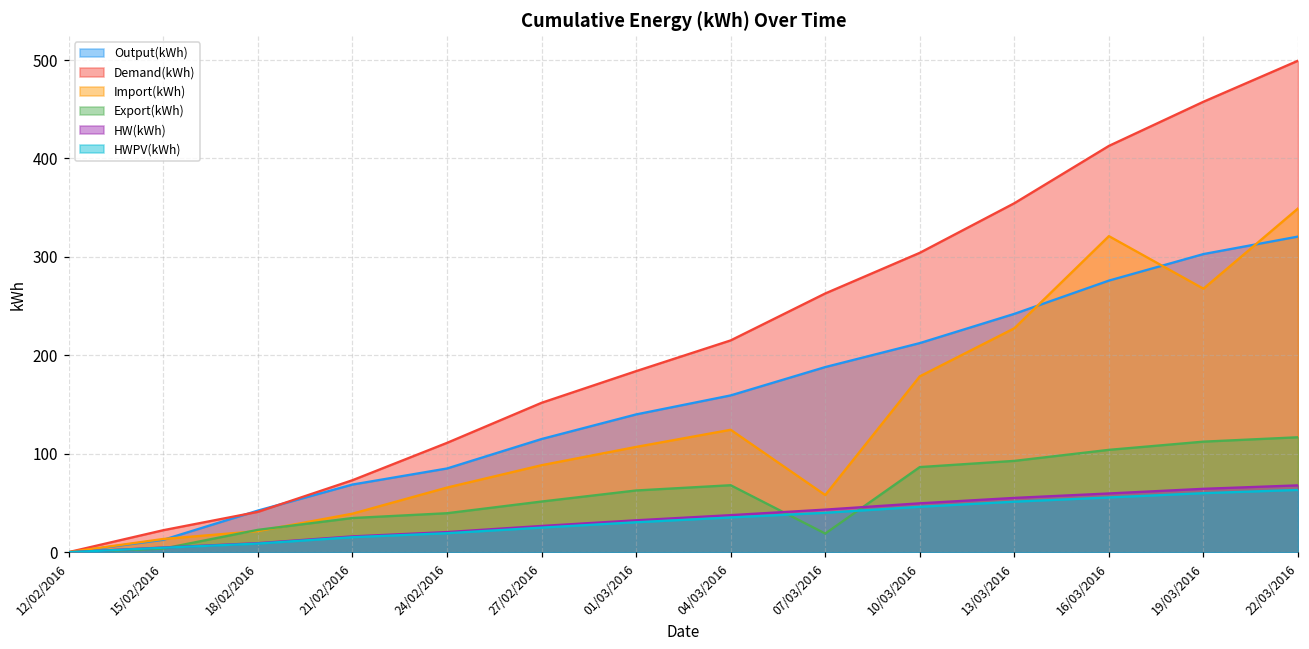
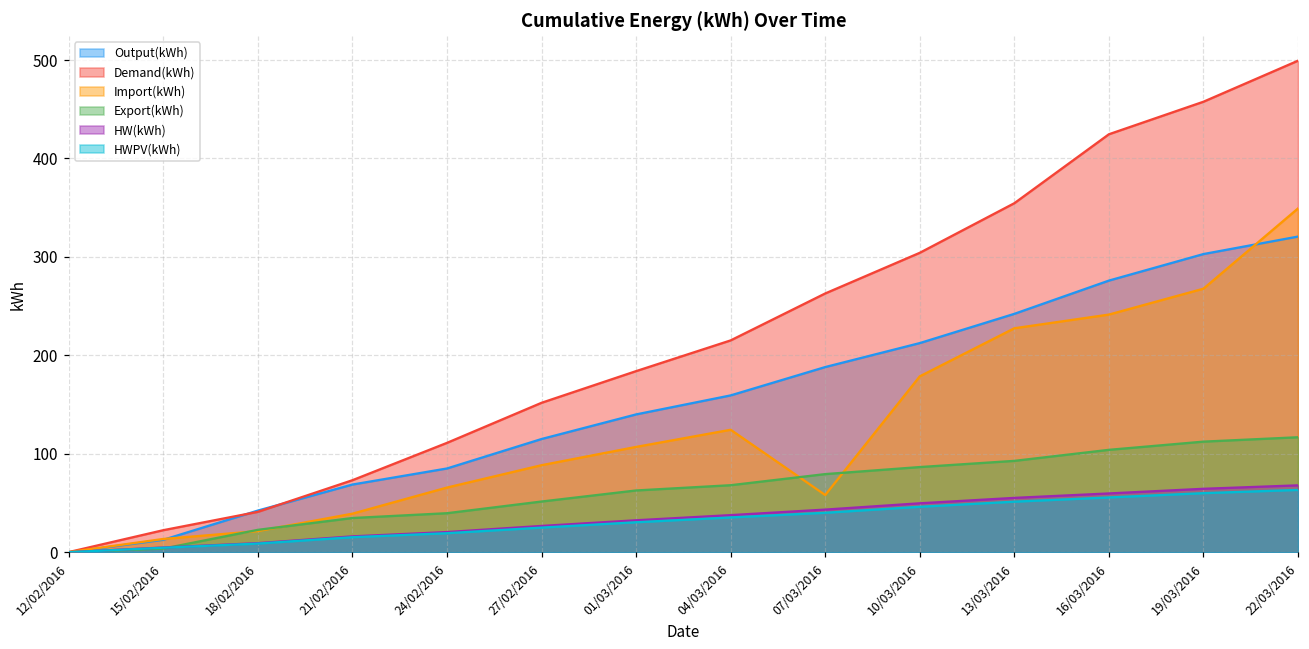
  {
    "Demand(kWh)": {
      "15/02/2016": 20,
      "21/02/2016": 70,
      "24/02/2016": 110,
      "27/02/2016": 150,
      "01/03/2016": 180,
      "04/03/2016": 220,
      "07/03/2016": 260,
      "10/03/2016": 300,
      "13/03/2016": 350,
-     "16/03/2016": 410,
+     "16/03/2016": 420,
      "19/03/2016": 460,
      "22/03/2016": 500
    },
    "Import(kWh)": {
      "21/02/2016": 40,
      "24/02/2016": 70,
      "27/02/2016": 90,
      "01/03/2016": 110,
      "04/03/2016": 120,
      "07/03/2016": 60,
      "10/03/2016": 180,
      "13/03/2016": 230,
-     "16/03/2016": 320,
+     "16/03/2016": 240,
      "19/03/2016": 270,
      "22/03/2016": 350
    },
    "Export(kWh)": {
      "21/02/2016": 30,
      "24/02/2016": 40,
      "27/02/2016": 50,
      "01/03/2016": 60,
      "04/03/2016": 70,
-     "07/03/2016": 20,
+     "07/03/2016": 80,
      "10/03/2016": 90,
      "13/03/2016": 90,
      "16/03/2016": 100,
      "19/03/2016": 110,
      "22/03/2016": 120
    },
    "HW(kWh)": {
      "07/03/2016": 40,
      "10/03/2016": 50,
      "13/03/2016": 60,
      "16/03/2016": 60,
      "19/03/2016": 60,
      "22/03/2016": 70
    }
  }
